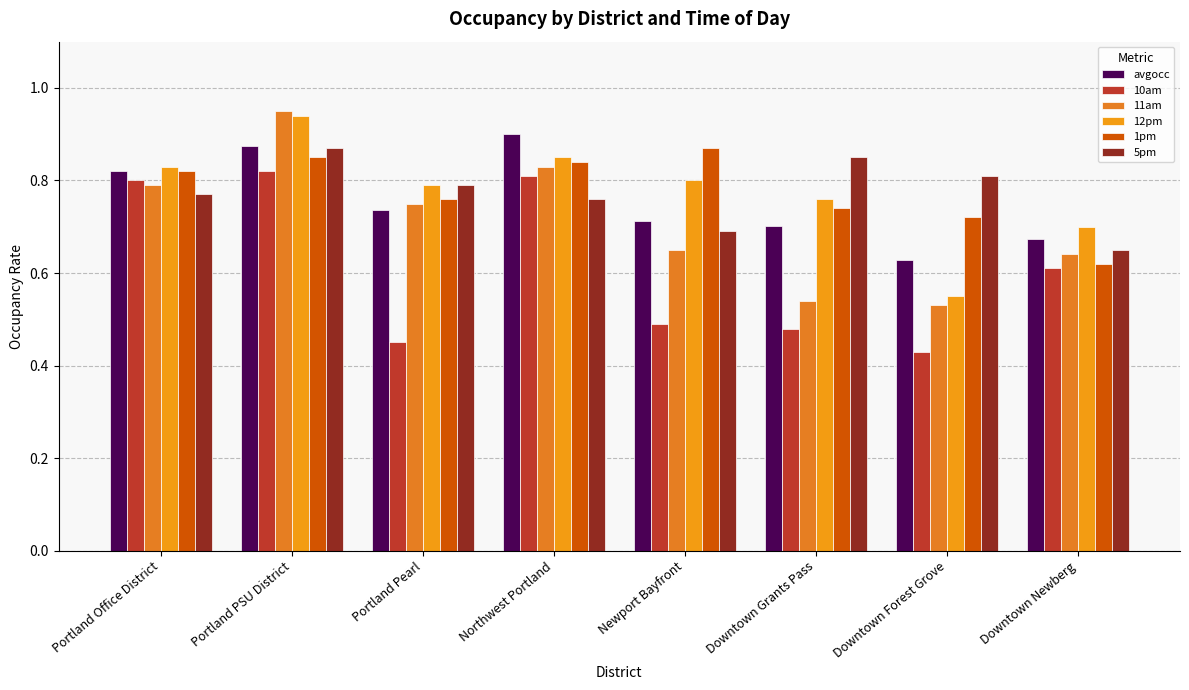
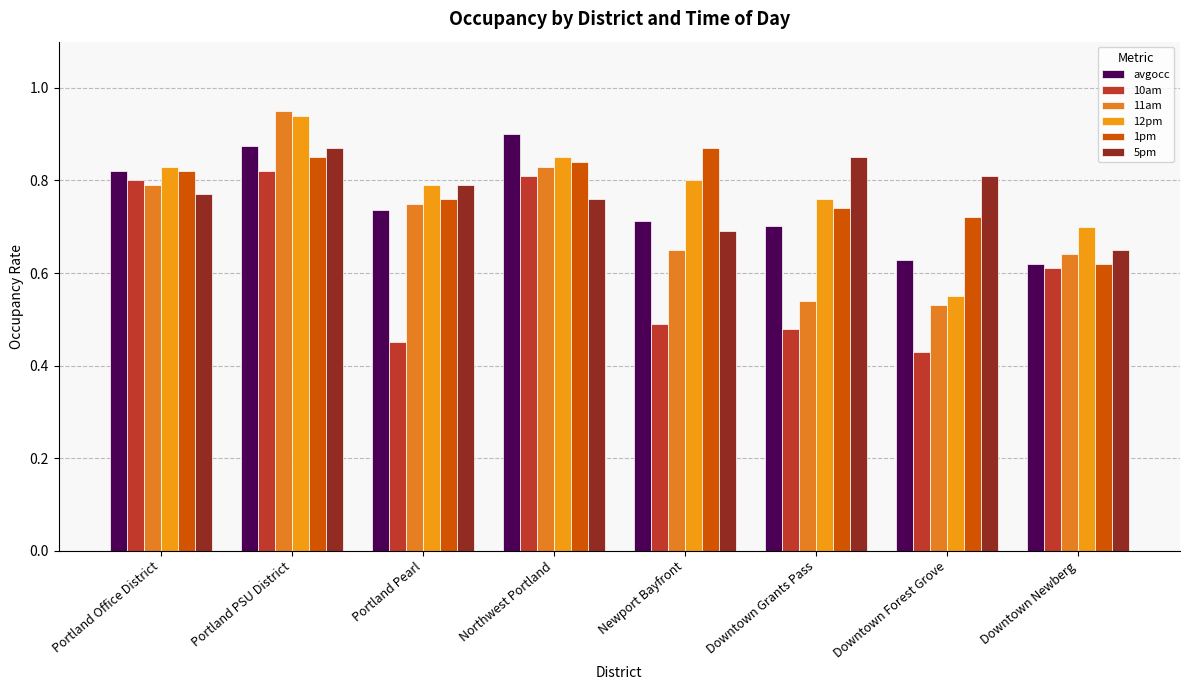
  {
    "avgocc": {
      "Portland Office District": 0.82,
      "Portland PSU District": 0.87,
      "Portland Pearl": 0.74,
      "Northwest Portland": 0.90,
      "Newport Bayfront": 0.71,
      "Downtown Grants Pass": 0.70,
      "Downtown Forest Grove": 0.63,
-     "Downtown Newberg": 0.67
+     "Downtown Newberg": 0.62
    }
  }
